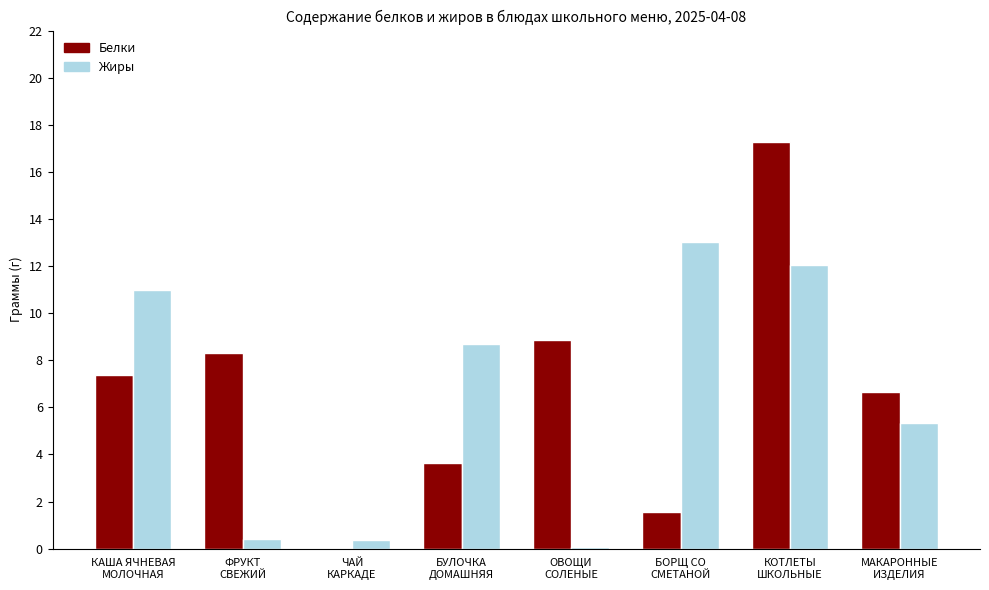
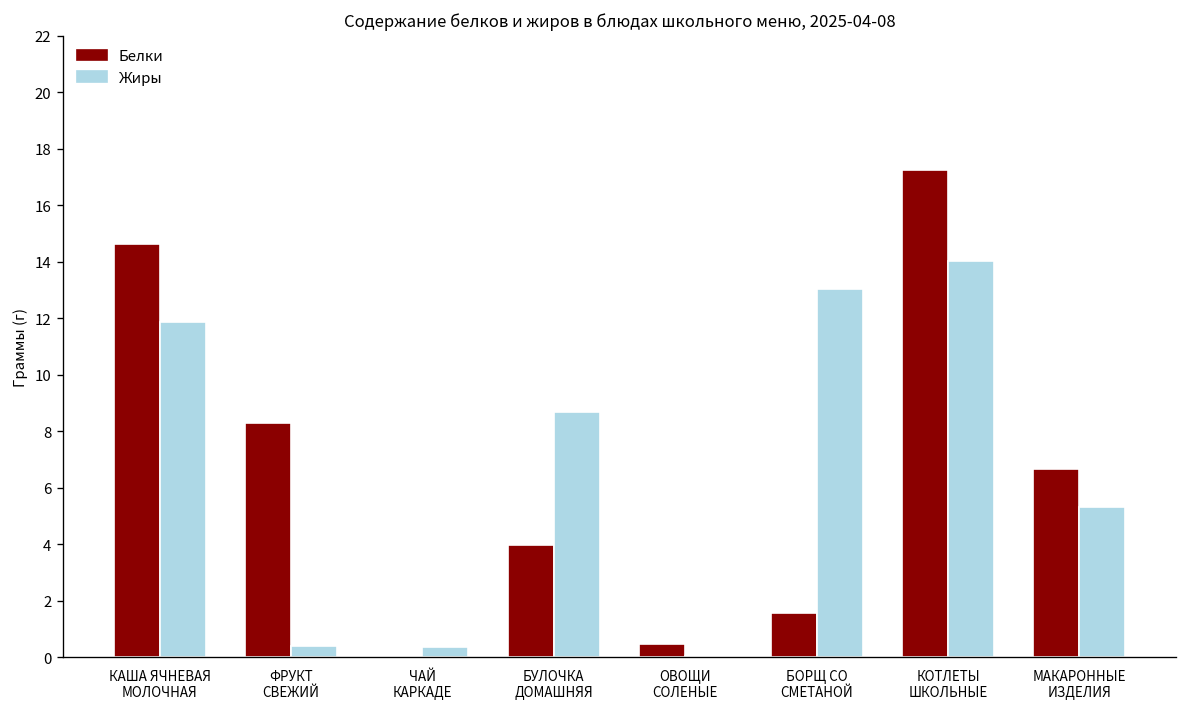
  {
    "Белки": {
-     "КАША ЯЧНЕВАЯ МОЛОЧНАЯ": 7.4,
+     "КАША ЯЧНЕВАЯ МОЛОЧНАЯ": 14.6,
      "ФРУКТ СВЕЖИЙ": 8.3,
      "ЧАЙ КАРКАДЕ": 0.0,
-     "БУЛОЧКА ДОМАШНЯЯ": 3.6,
-     "ОВОЩИ СОЛЕНЫЕ": 8.9,
+     "БУЛОЧКА ДОМАШНЯЯ": 4.0,
+     "ОВОЩИ СОЛЕНЫЕ": 0.5,
      "БОРЩ СО СМЕТАНОЙ": 1.6,
      "КОТЛЕТЫ ШКОЛЬНЫЕ": 17.3,
      "МАКАРОННЫЕ ИЗДЕЛИЯ": 6.7
    },
    "Жиры": {
-     "КАША ЯЧНЕВАЯ МОЛОЧНАЯ": 11.0,
+     "КАША ЯЧНЕВАЯ МОЛОЧНАЯ": 11.9,
      "ФРУКТ СВЕЖИЙ": 0.4,
      "ЧАЙ КАРКАДЕ": 0.4,
      "БУЛОЧКА ДОМАШНЯЯ": 8.7,
      "БОРЩ СО СМЕТАНОЙ": 13.0,
-     "КОТЛЕТЫ ШКОЛЬНЫЕ": 12.1,
+     "КОТЛЕТЫ ШКОЛЬНЫЕ": 14.0,
      "МАКАРОННЫЕ ИЗДЕЛИЯ": 5.3
    }
  }
